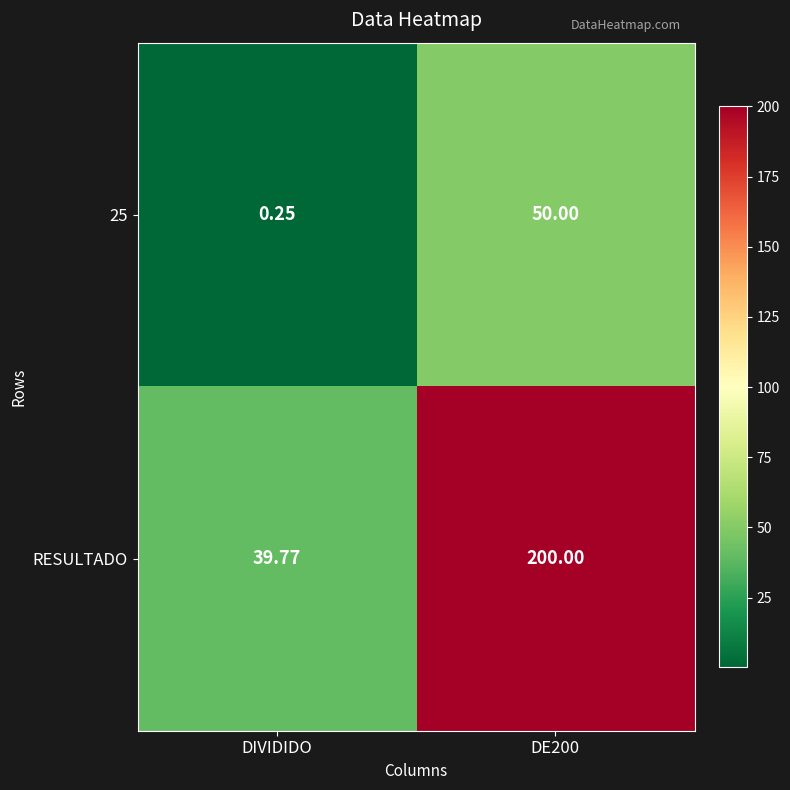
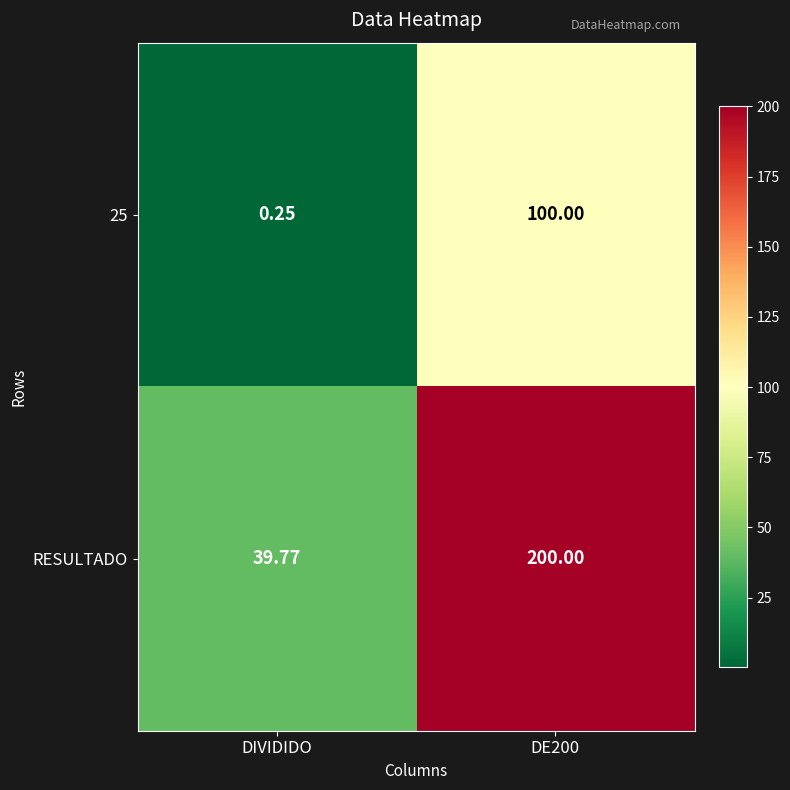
  {
    "25": {
      "DIVIDIDO": 0.25,
-     "DE200": 50.00
+     "DE200": 100.00
    },
    "RESULTADO": {
      "DIVIDIDO": 39.77,
      "DE200": 200.00
    }
  }
